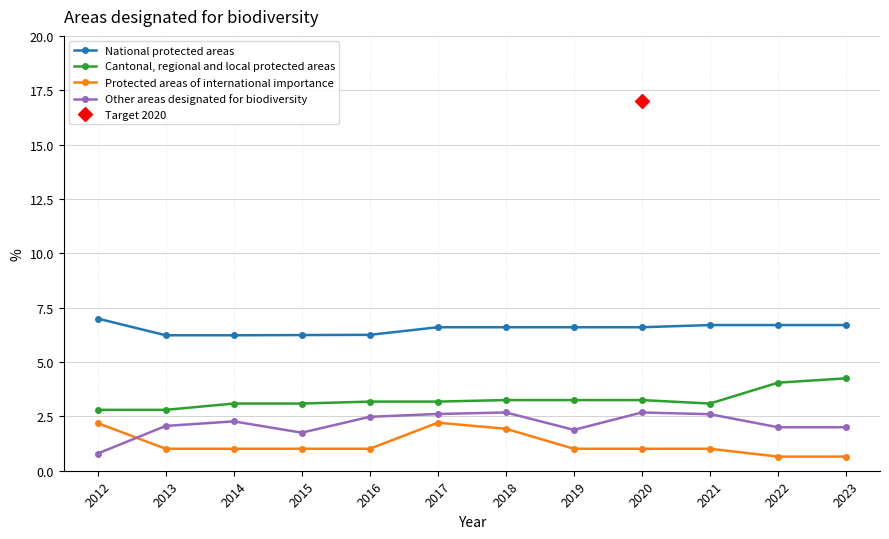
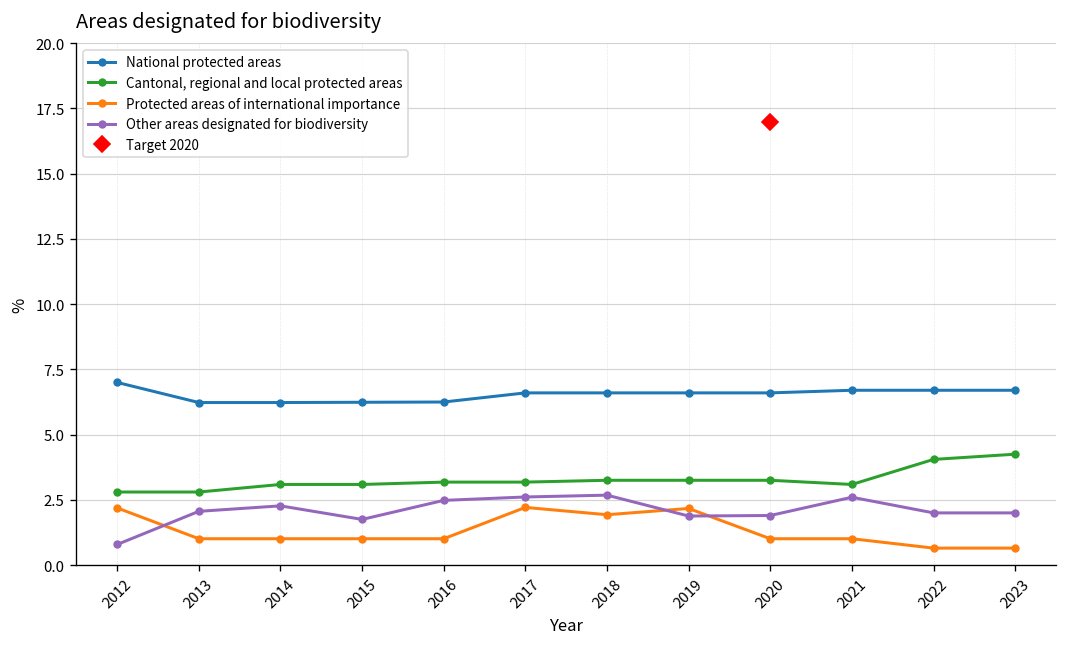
  {
    "National protected areas": {
      "2012": 7.0,
      "2013": 6.2,
      "2014": 6.2,
      "2015": 6.2,
      "2016": 6.3,
      "2017": 6.6,
      "2018": 6.6,
      "2019": 6.6,
      "2020": 6.6,
      "2021": 6.7,
      "2022": 6.7,
      "2023": 6.7
    },
    "Cantonal, regional and local protected areas": {
      "2012": 2.8,
      "2013": 2.8,
      "2014": 3.1,
      "2015": 3.1,
      "2016": 3.2,
      "2017": 3.2,
      "2018": 3.3,
      "2019": 3.3,
      "2020": 3.3,
      "2021": 3.1,
      "2022": 4.1,
      "2023": 4.3
    },
    "Protected areas of international importance": {
      "2012": 2.2,
      "2013": 1.0,
      "2014": 1.0,
      "2015": 1.0,
      "2016": 1.0,
      "2017": 2.2,
      "2018": 1.9,
-     "2019": 1.0,
+     "2019": 2.2,
      "2020": 1.0,
      "2021": 1.0,
      "2022": 0.7,
      "2023": 0.7
    },
    "Other areas designated for biodiversity": {
      "2012": 0.8,
      "2013": 2.1,
      "2014": 2.3,
      "2015": 1.8,
      "2016": 2.5,
      "2017": 2.6,
      "2018": 2.7,
      "2019": 1.9,
-     "2020": 2.7,
+     "2020": 1.9,
      "2021": 2.6,
      "2022": 2.0,
      "2023": 2.0
    },
    "Target 2020": {
      "2020": 17.0
    }
  }
